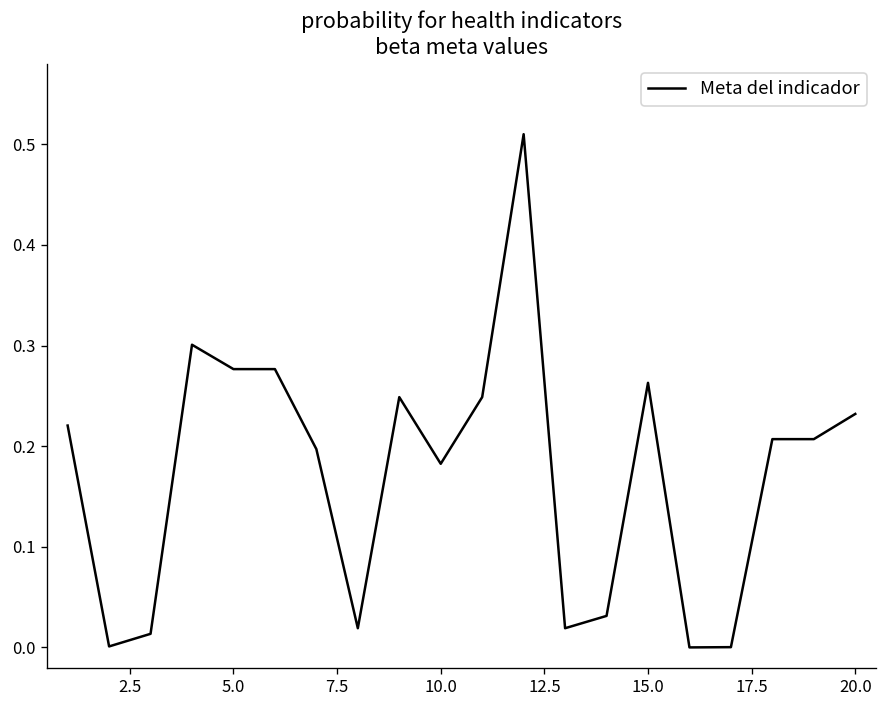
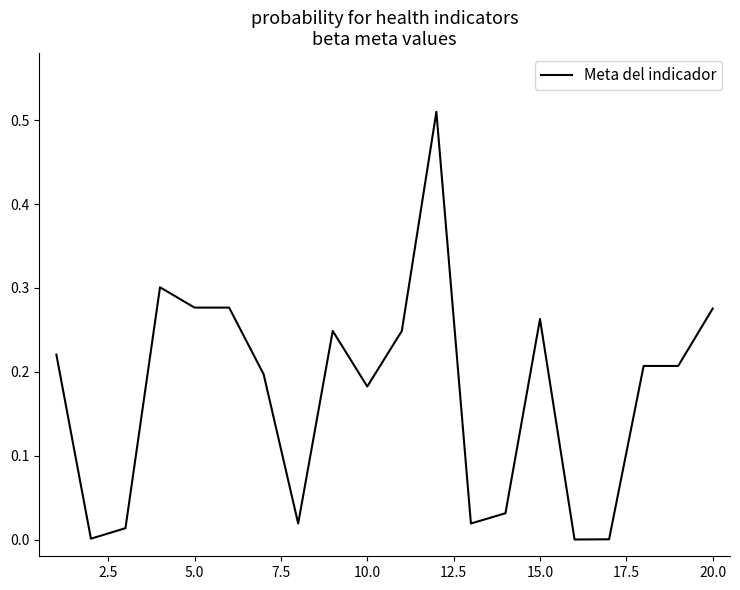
  {
    "5.0": 0.28,
    "10.0": 0.18,
    "15.0": 0.26,
-   "20.0": 0.23
+   "20.0": 0.28
  }
